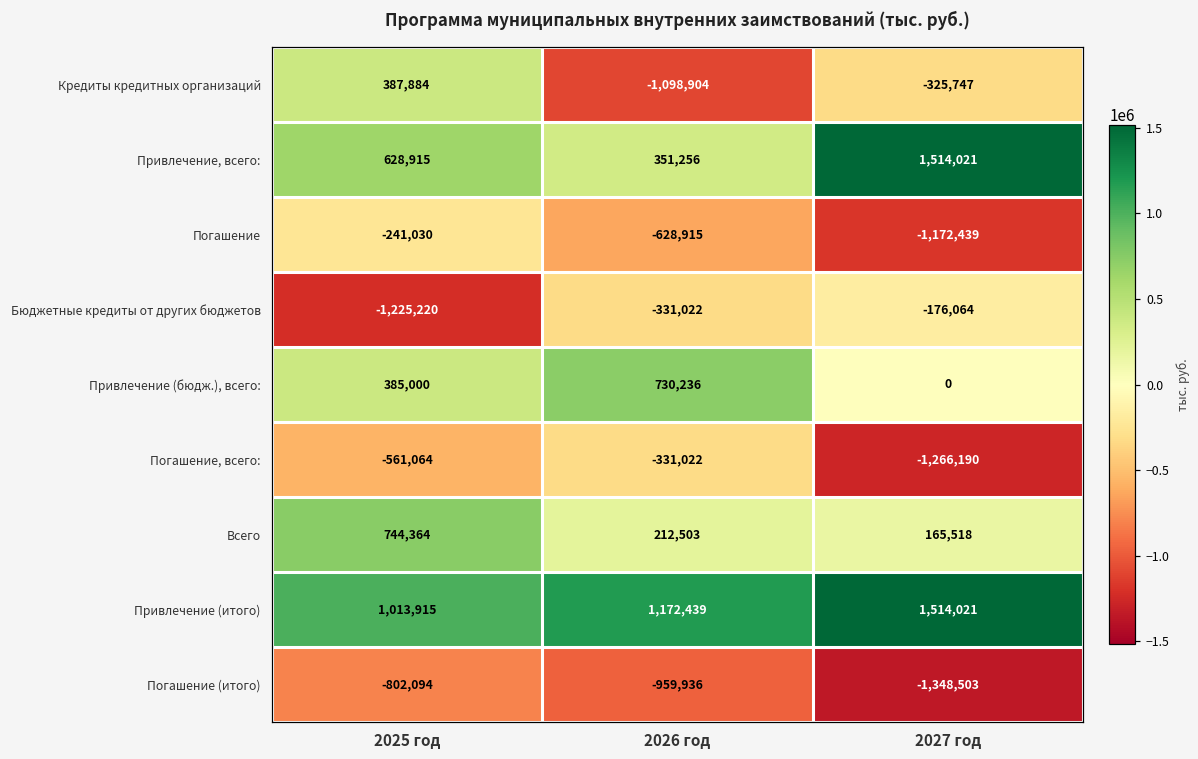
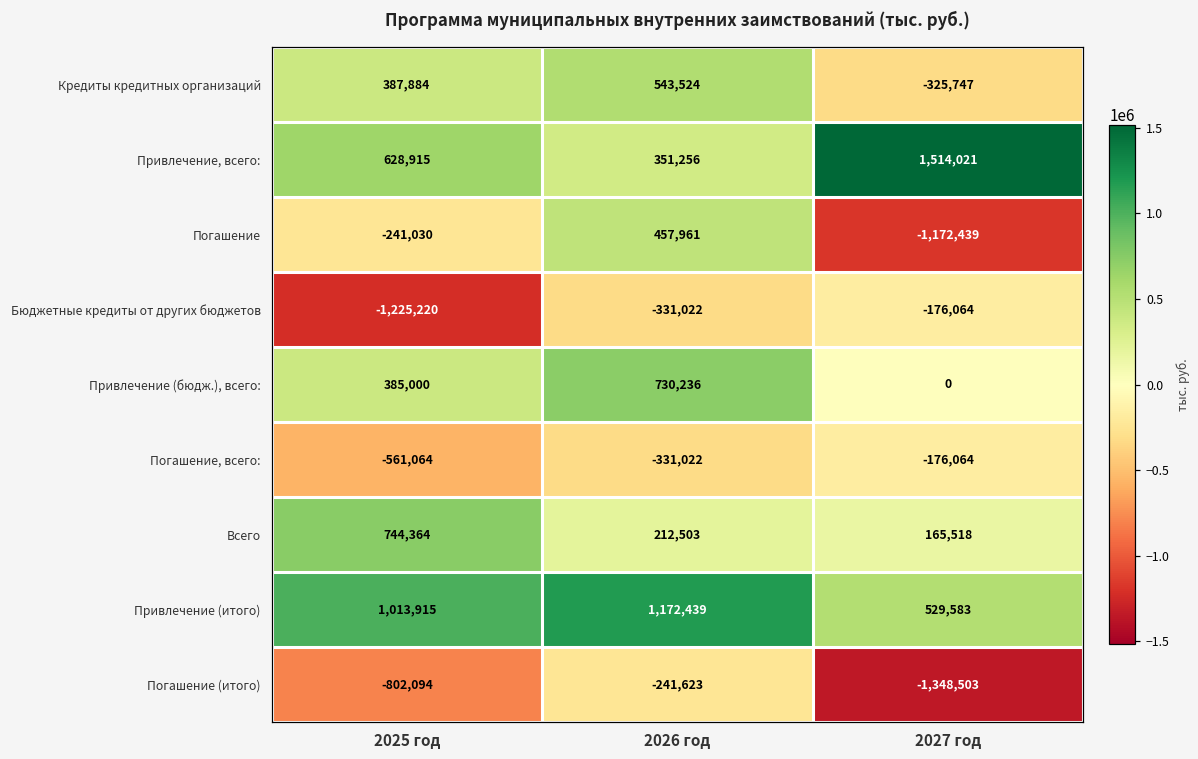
  {
    "Кредиты кредитных организаций": {
      "2025 год": "387,884",
-     "2026 год": "-1,098,904",
+     "2026 год": "543,524",
      "2027 год": "-325,747"
    },
    "Привлечение, всего:": {
      "2025 год": "628,915",
      "2026 год": "351,256",
      "2027 год": "1,514,021"
    },
    "Погашение": {
      "2025 год": "-241,030",
-     "2026 год": "-628,915",
+     "2026 год": "457,961",
      "2027 год": "-1,172,439"
    },
    "Бюджетные кредиты от других бюджетов": {
      "2025 год": "-1,225,220",
      "2026 год": "-331,022",
      "2027 год": "-176,064"
    },
    "Привлечение (бюдж.), всего:": {
      "2025 год": "385,000",
      "2026 год": "730,236",
      "2027 год": "0"
    },
    "Погашение, всего:": {
      "2025 год": "-561,064",
      "2026 год": "-331,022",
-     "2027 год": "-1,266,190"
+     "2027 год": "-176,064"
    },
    "Всего": {
      "2025 год": "744,364",
      "2026 год": "212,503",
      "2027 год": "165,518"
    },
    "Привлечение (итого)": {
      "2025 год": "1,013,915",
      "2026 год": "1,172,439",
-     "2027 год": "1,514,021"
+     "2027 год": "529,583"
    },
    "Погашение (итого)": {
      "2025 год": "-802,094",
-     "2026 год": "-959,936",
+     "2026 год": "-241,623",
      "2027 год": "-1,348,503"
    }
  }
